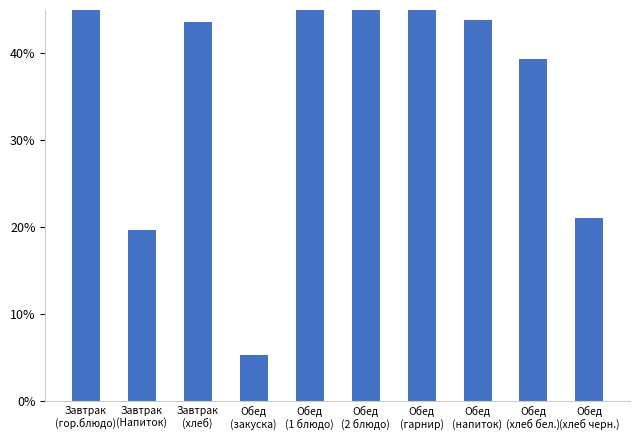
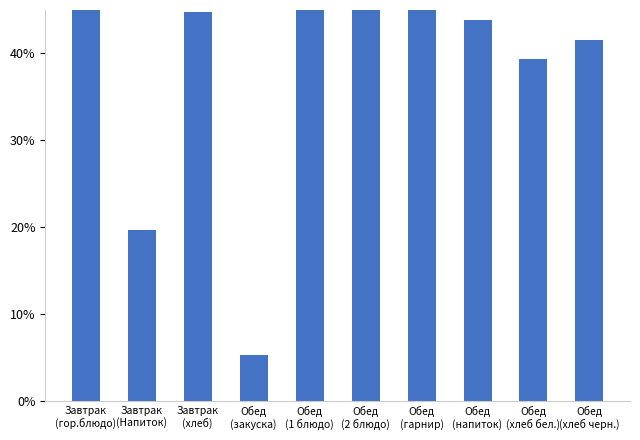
  {
    "Завтрак (Напиток)": "20%",
-   "Завтрак (хлеб)": "44%",
+   "Завтрак (хлеб)": "45%",
    "Обед (закуска)": "5%",
    "Обед (напиток)": "44%",
    "Обед (хлеб бел.)": "39%",
-   "Обед (хлеб черн.)": "21%"
+   "Обед (хлеб черн.)": "42%"
  }
